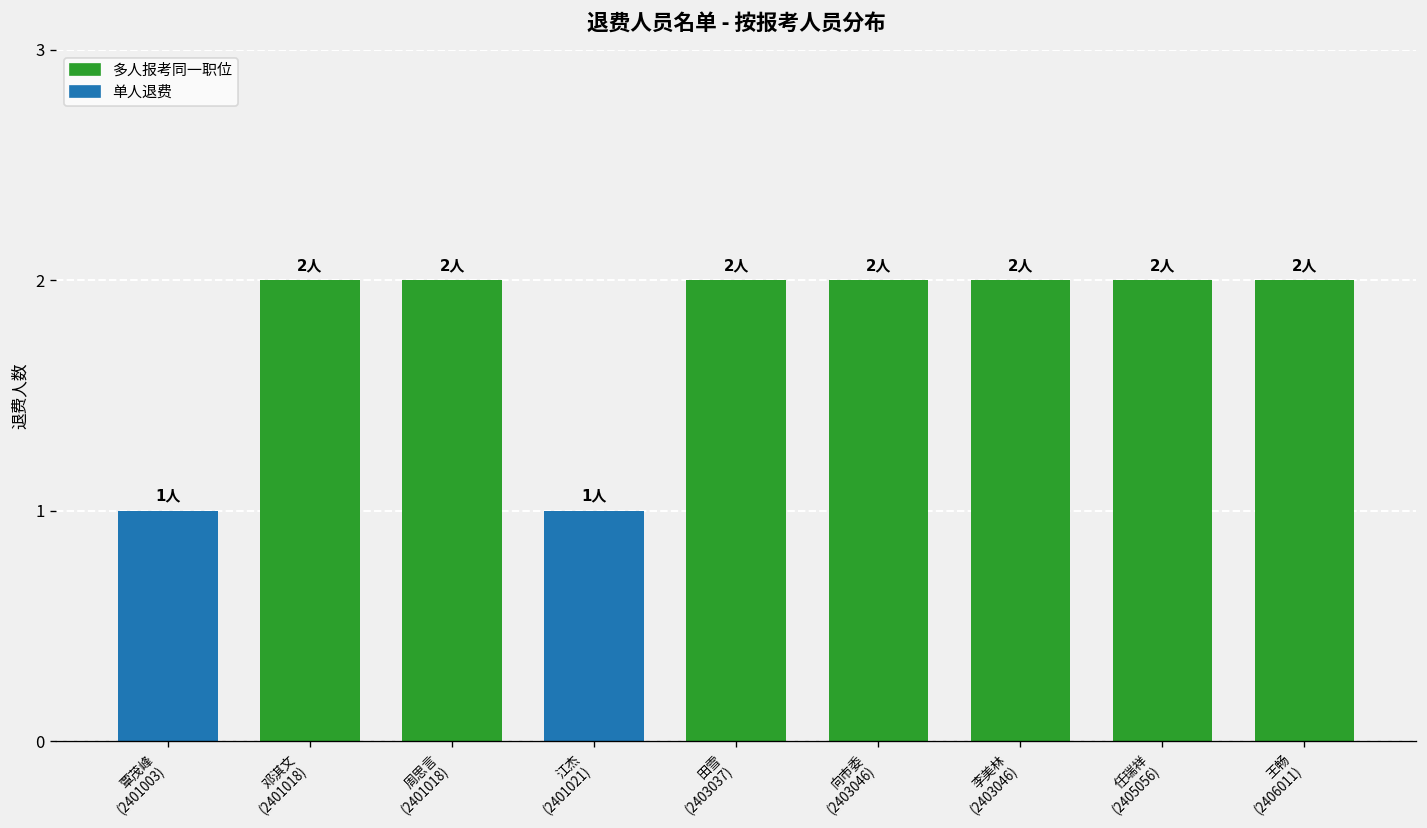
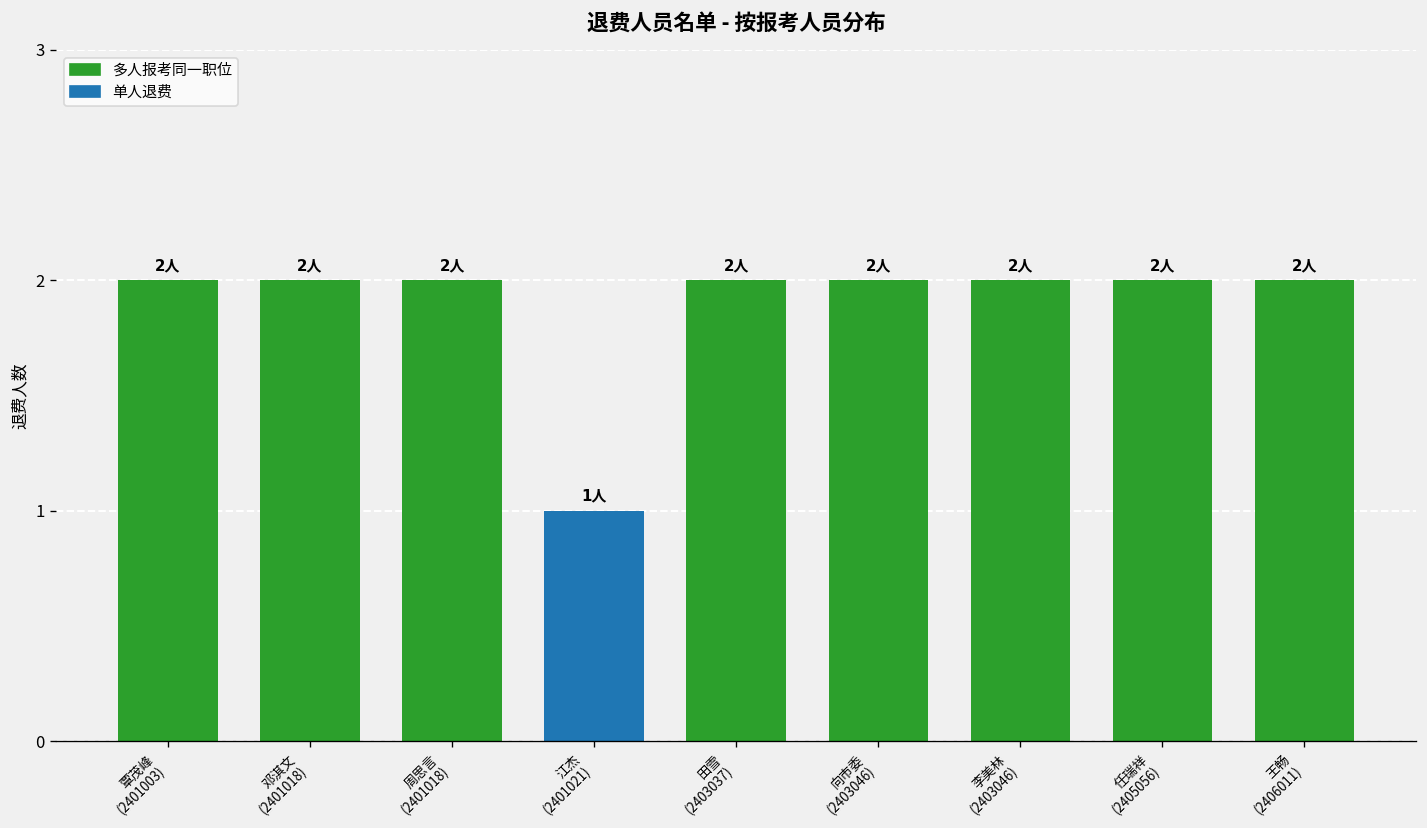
  {
-   "覃茂峰 (2401003)": "1人",
+   "覃茂峰 (2401003)": "2人",
    "邓淇文 (2401018)": "2人",
    "周思言 (2401018)": "2人",
    "江杰 (2401021)": "1人",
    "田雪 (2403037)": "2人",
    "向市委 (2403046)": "2人",
    "李美林 (2403046)": "2人",
    "任瑞祥 (2405056)": "2人",
    "王畅 (2406011)": "2人"
  }
